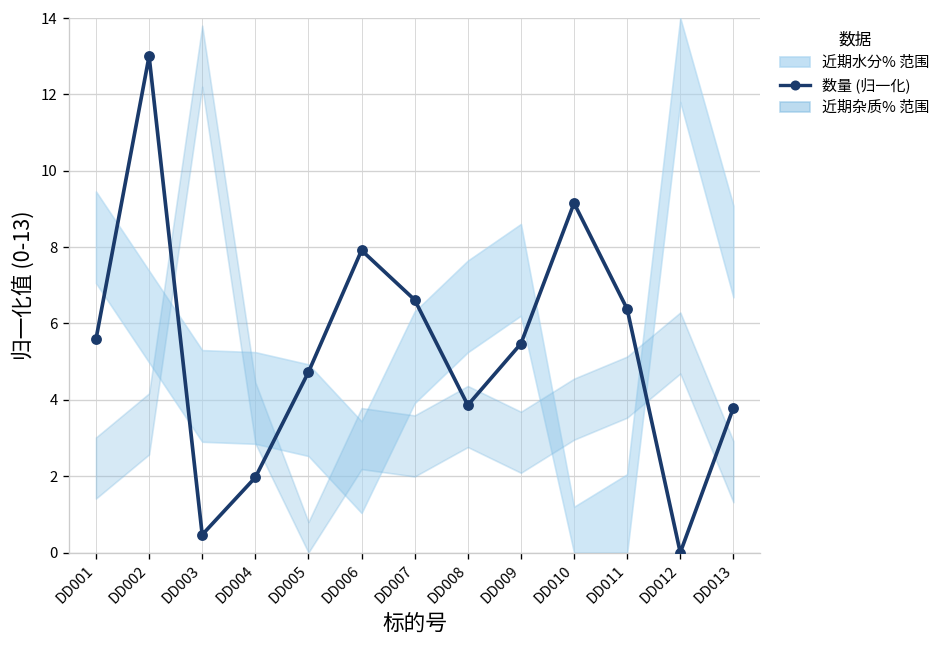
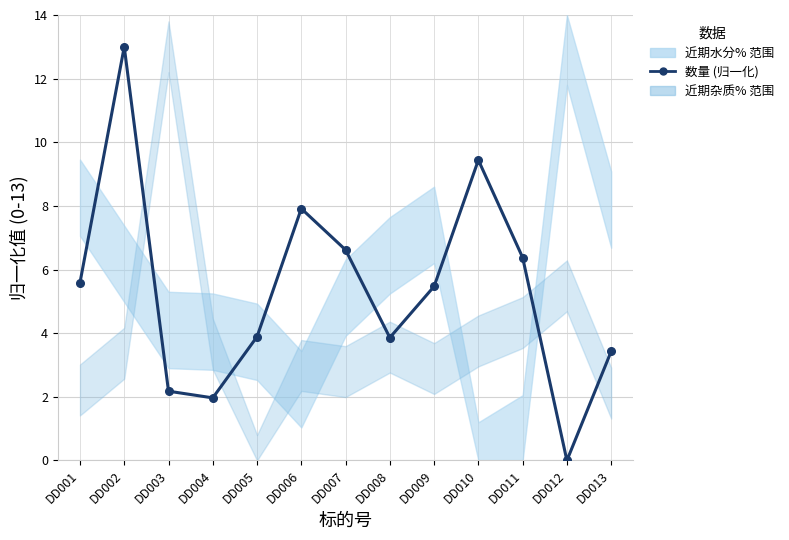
  {
    "数量 (归一化)": {
      "DD001": 5.6,
      "DD002": 13.0,
-     "DD003": 0.5,
+     "DD003": 2.2,
      "DD004": 2.0,
-     "DD005": 4.7,
+     "DD005": 3.9,
      "DD006": 7.9,
      "DD007": 6.6,
      "DD008": 3.9,
      "DD009": 5.5,
-     "DD010": 9.2,
+     "DD010": 9.4,
      "DD011": 6.4,
      "DD012": 0.0,
-     "DD013": 3.8
+     "DD013": 3.4
    }
  }
